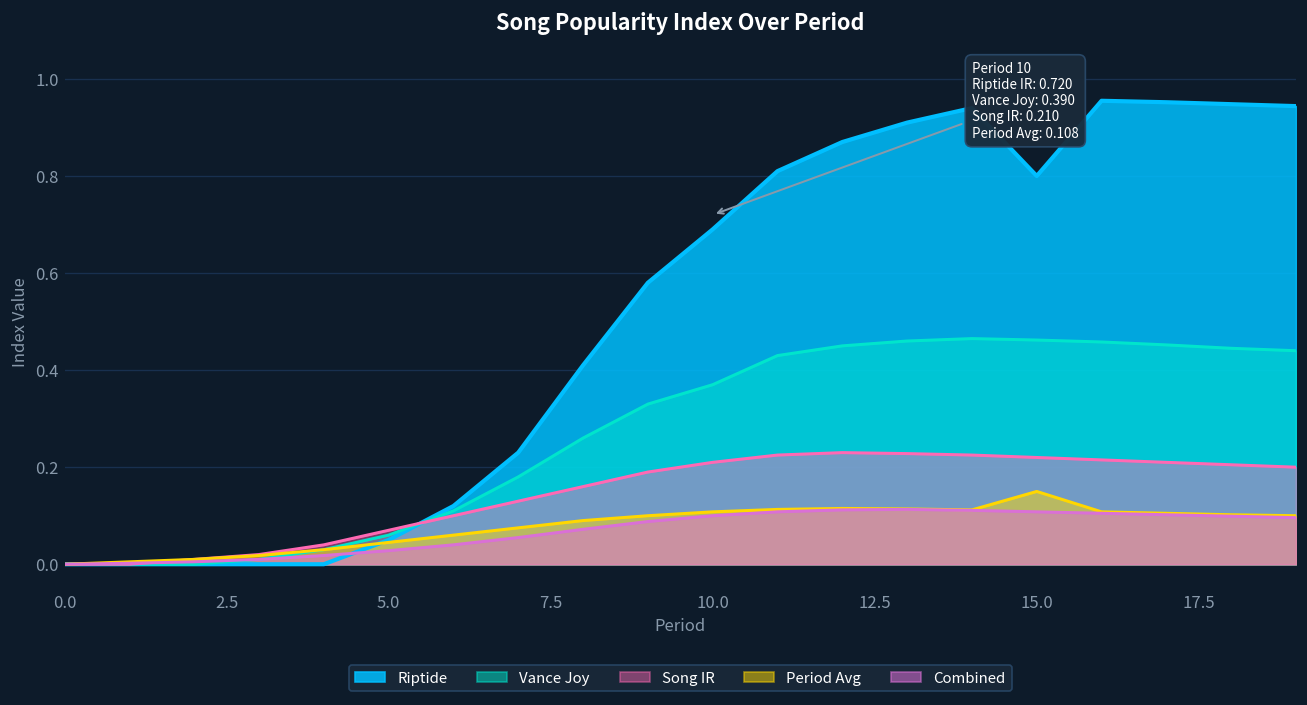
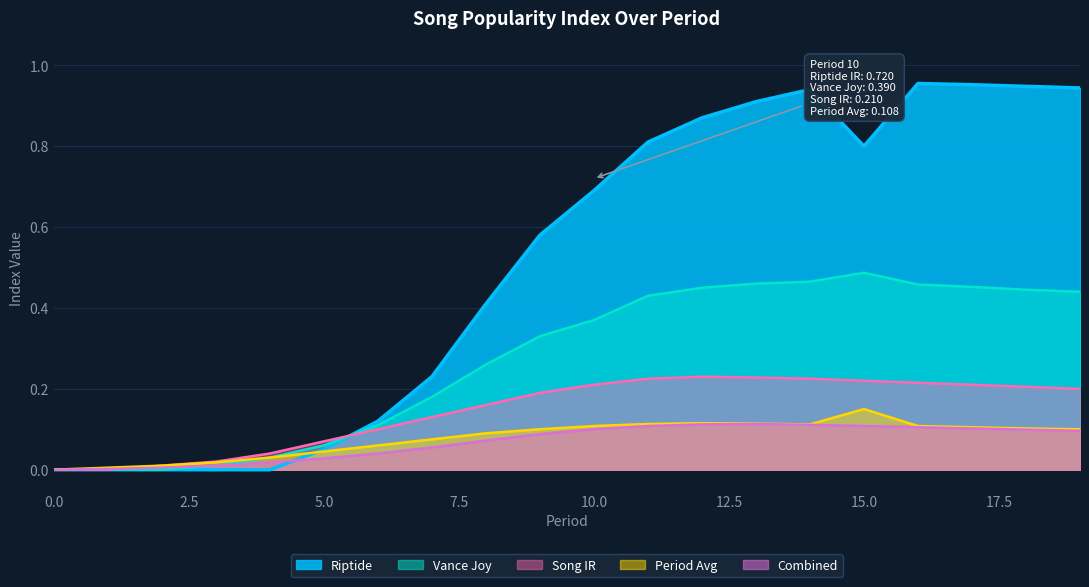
  {
    "Riptide": {
      "10.0": 0.69
    },
    "Vance Joy": {
      "5.0": 0.06,
      "10.0": 0.37,
-     "15.0": 0.46
+     "15.0": 0.49
    },
    "Period Avg": {
      "10.0": 0.11,
      "15.0": 0.15
    }
  }
